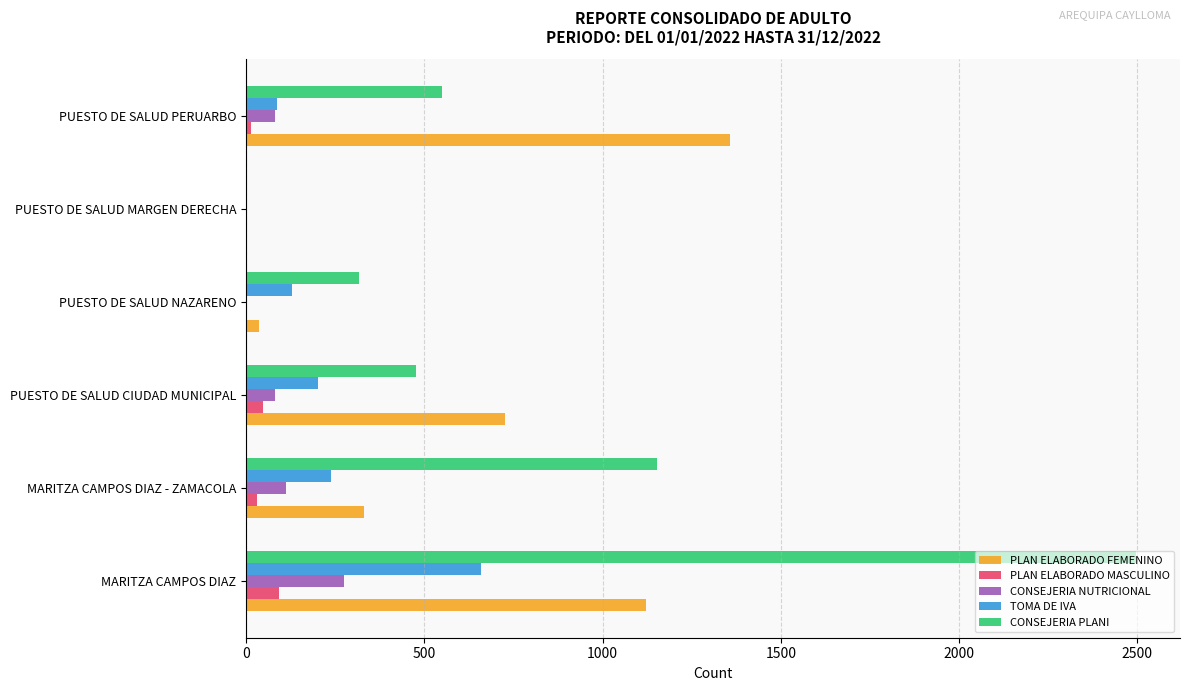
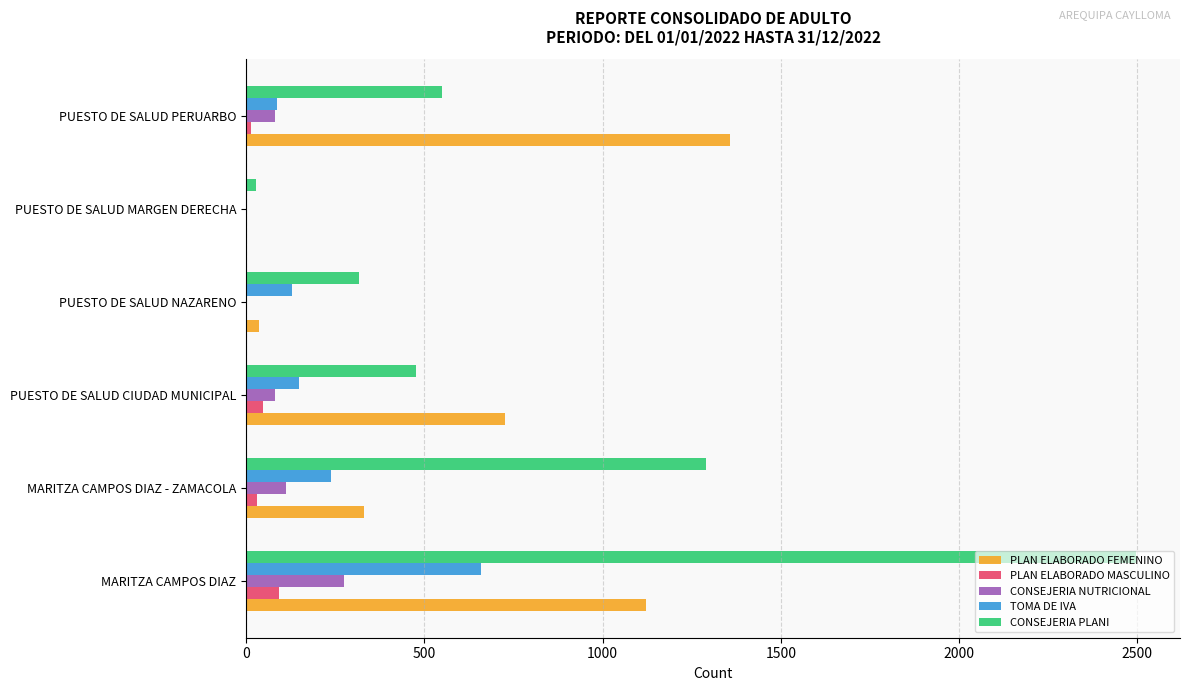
  {
    "PLAN ELABORADO FEMENINO": {
      "PUESTO DE SALUD PERUARBO": 1360,
      "PUESTO DE SALUD MARGEN DERECHA": 0,
      "PUESTO DE SALUD NAZARENO": 40,
      "PUESTO DE SALUD CIUDAD MUNICIPAL": 730,
      "MARITZA CAMPOS DIAZ - ZAMACOLA": 330,
      "MARITZA CAMPOS DIAZ": 1120
    },
    "PLAN ELABORADO MASCULINO": {
      "PUESTO DE SALUD PERUARBO": 20,
      "PUESTO DE SALUD MARGEN DERECHA": 0,
      "PUESTO DE SALUD NAZARENO": 0,
      "PUESTO DE SALUD CIUDAD MUNICIPAL": 50,
      "MARITZA CAMPOS DIAZ - ZAMACOLA": 30,
      "MARITZA CAMPOS DIAZ": 90
    },
    "CONSEJERIA NUTRICIONAL": {
      "PUESTO DE SALUD PERUARBO": 80,
      "PUESTO DE SALUD MARGEN DERECHA": 0,
      "PUESTO DE SALUD CIUDAD MUNICIPAL": 80,
      "MARITZA CAMPOS DIAZ - ZAMACOLA": 110,
      "MARITZA CAMPOS DIAZ": 280
    },
    "TOMA DE IVA": {
      "PUESTO DE SALUD PERUARBO": 90,
      "PUESTO DE SALUD MARGEN DERECHA": 0,
      "PUESTO DE SALUD NAZARENO": 130,
-     "PUESTO DE SALUD CIUDAD MUNICIPAL": 200,
+     "PUESTO DE SALUD CIUDAD MUNICIPAL": 150,
      "MARITZA CAMPOS DIAZ - ZAMACOLA": 240,
      "MARITZA CAMPOS DIAZ": 660
    },
    "CONSEJERIA PLANI": {
      "PUESTO DE SALUD PERUARBO": 550,
-     "PUESTO DE SALUD MARGEN DERECHA": 0,
+     "PUESTO DE SALUD MARGEN DERECHA": 30,
      "PUESTO DE SALUD NAZARENO": 320,
      "PUESTO DE SALUD CIUDAD MUNICIPAL": 480,
-     "MARITZA CAMPOS DIAZ - ZAMACOLA": 1150
+     "MARITZA CAMPOS DIAZ - ZAMACOLA": 1290
    }
  }
